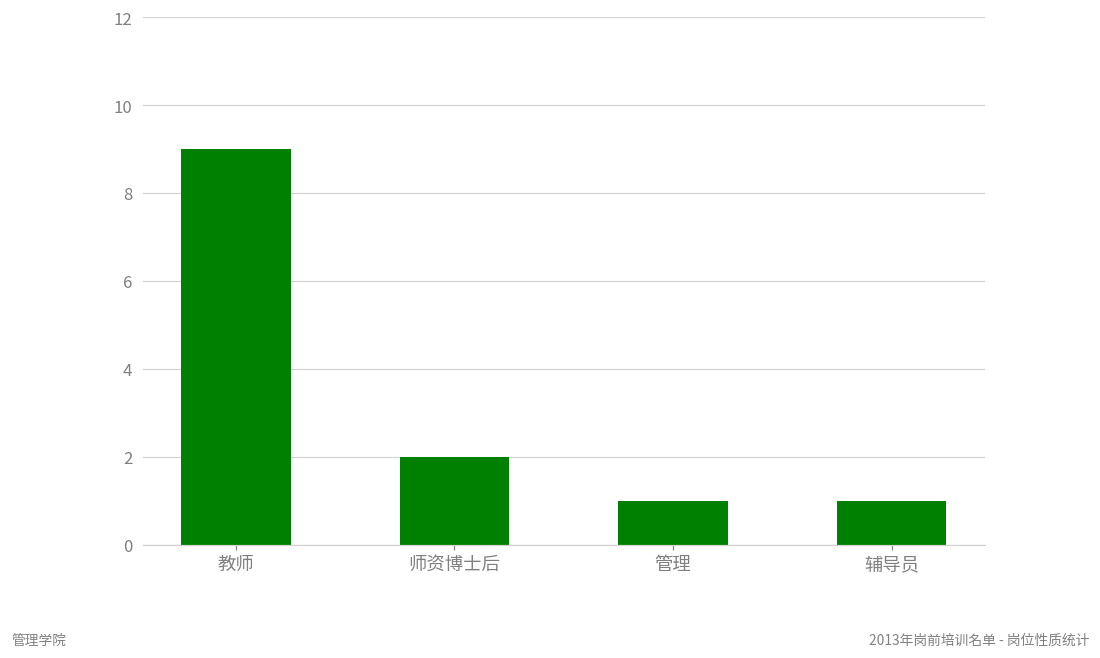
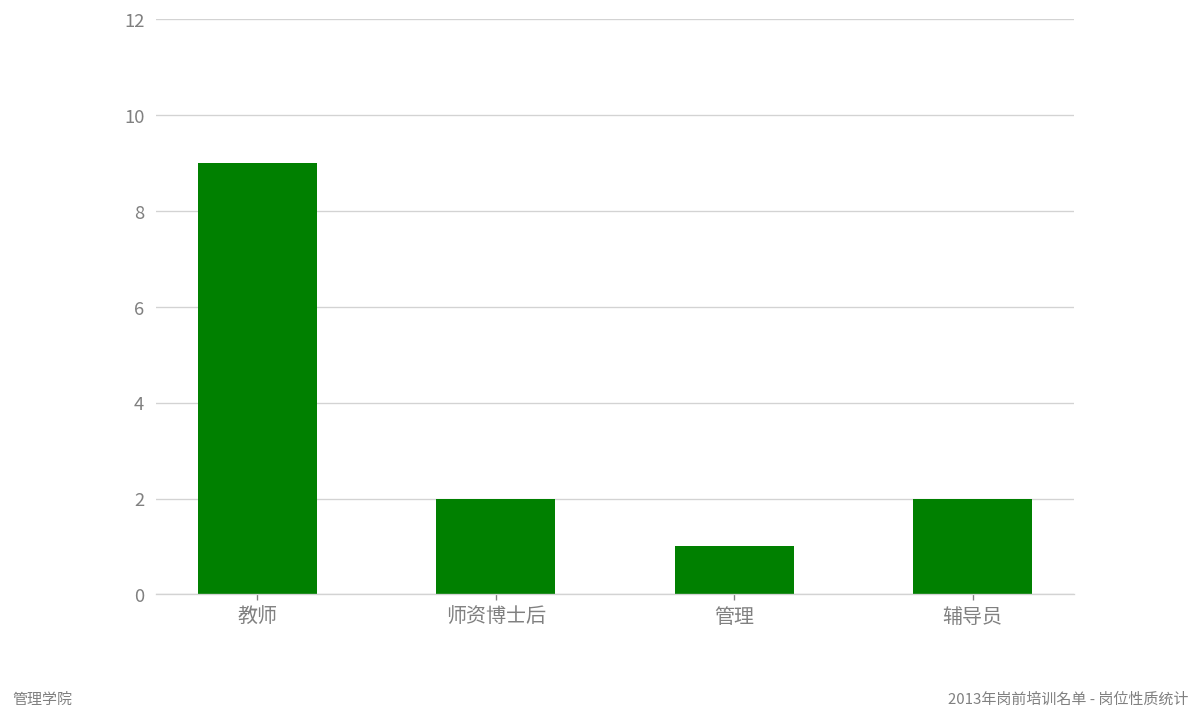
  {
    "教师": 9,
    "师资博士后": 2,
    "管理": 1,
-   "辅导员": 1
+   "辅导员": 2
  }
